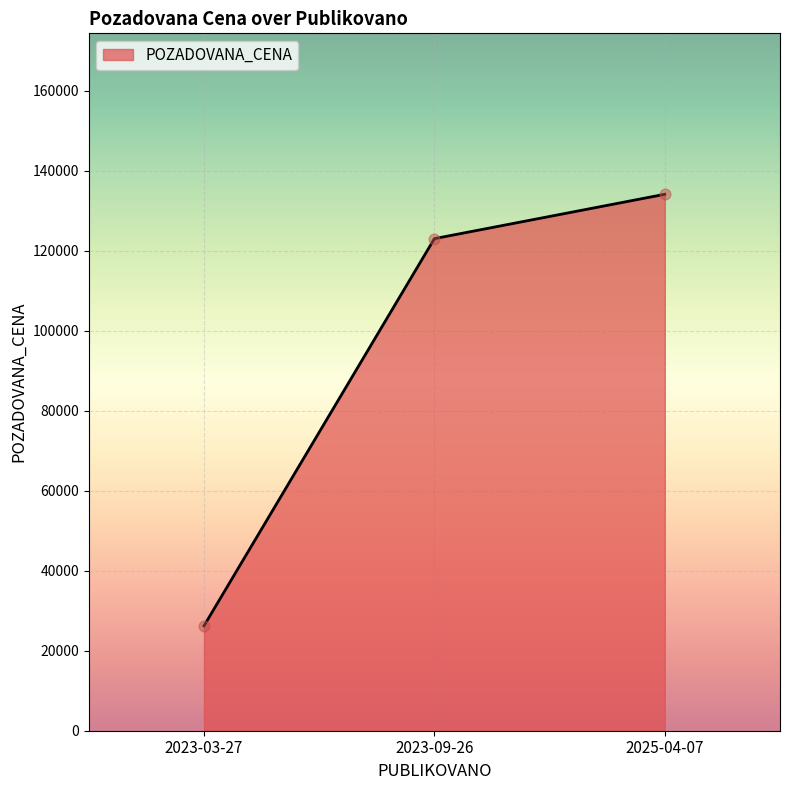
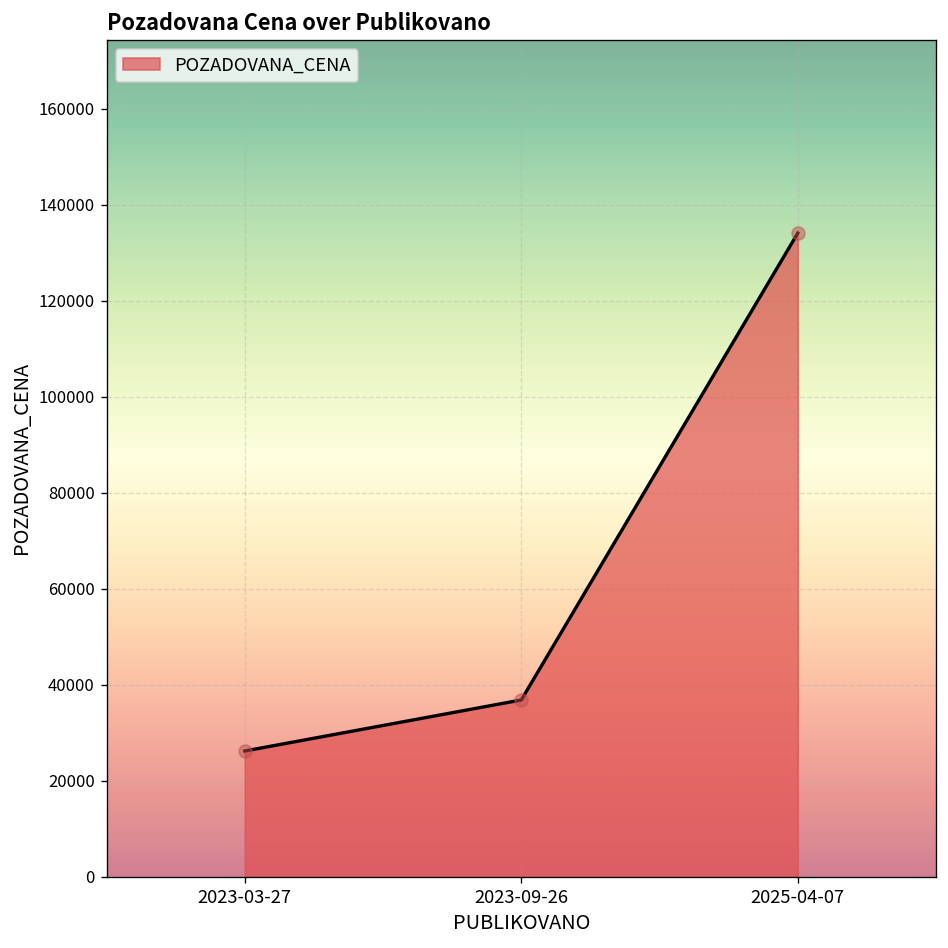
  {
    "2023-03-27": 26000,
-   "2023-09-26": 123000,
+   "2023-09-26": 37000,
    "2025-04-07": 134000
  }
